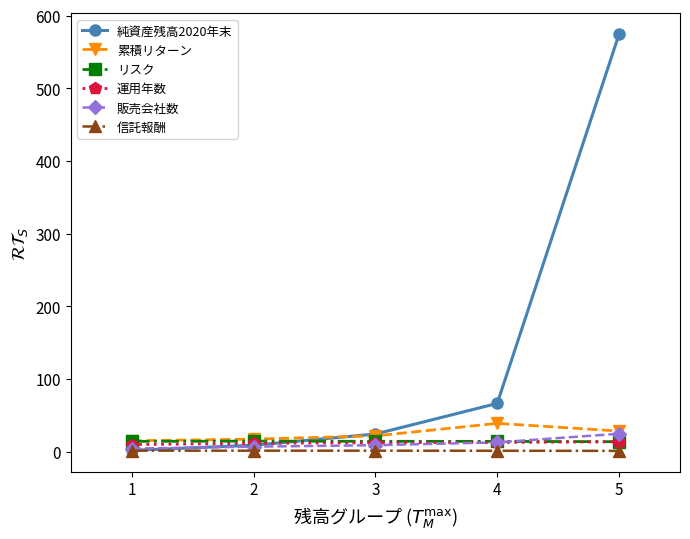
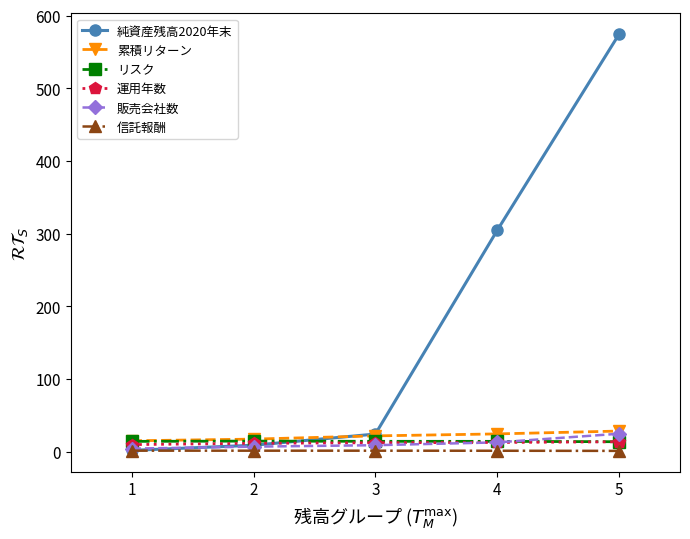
  {
    "純資産残高2020年末": {
-     "4": 70,
+     "4": 300,
      "5": 570
    },
    "累積リターン": {
-     "4": 40,
+     "4": 20,
      "5": 30
    },
    "運用年数": {
      "1": 10
    },
    "販売会社数": {
      "5": 20
    },
    "信託報酬": {
      "2": 0,
      "3": 0,
      "4": 0,
      "5": 0
    }
  }
